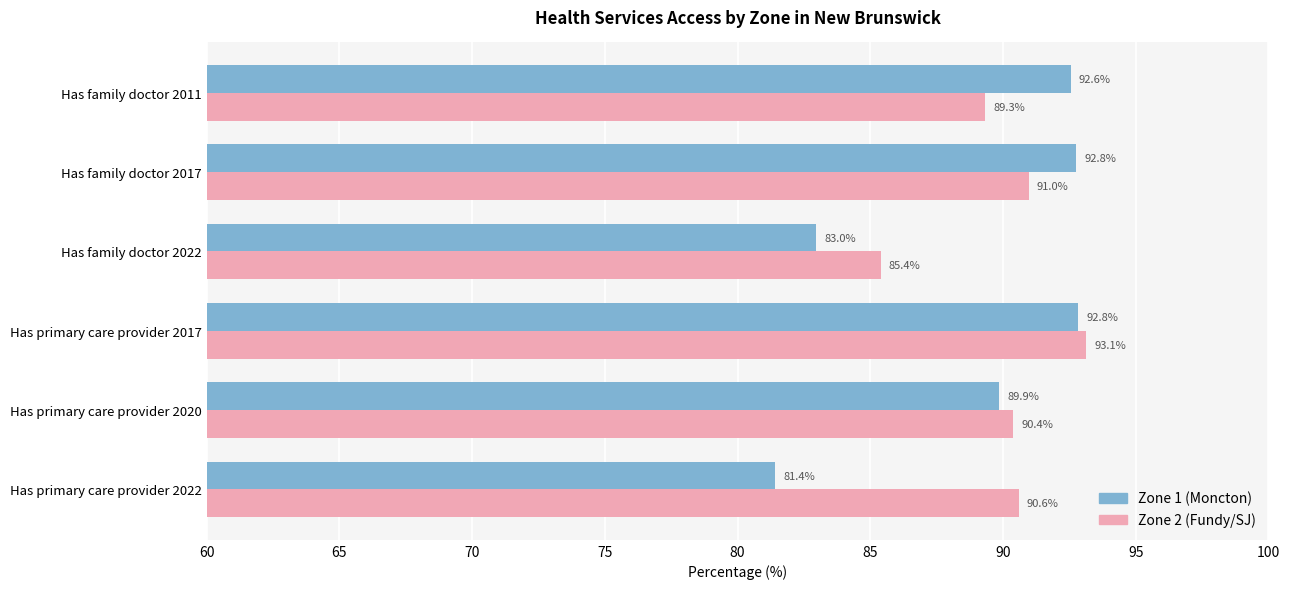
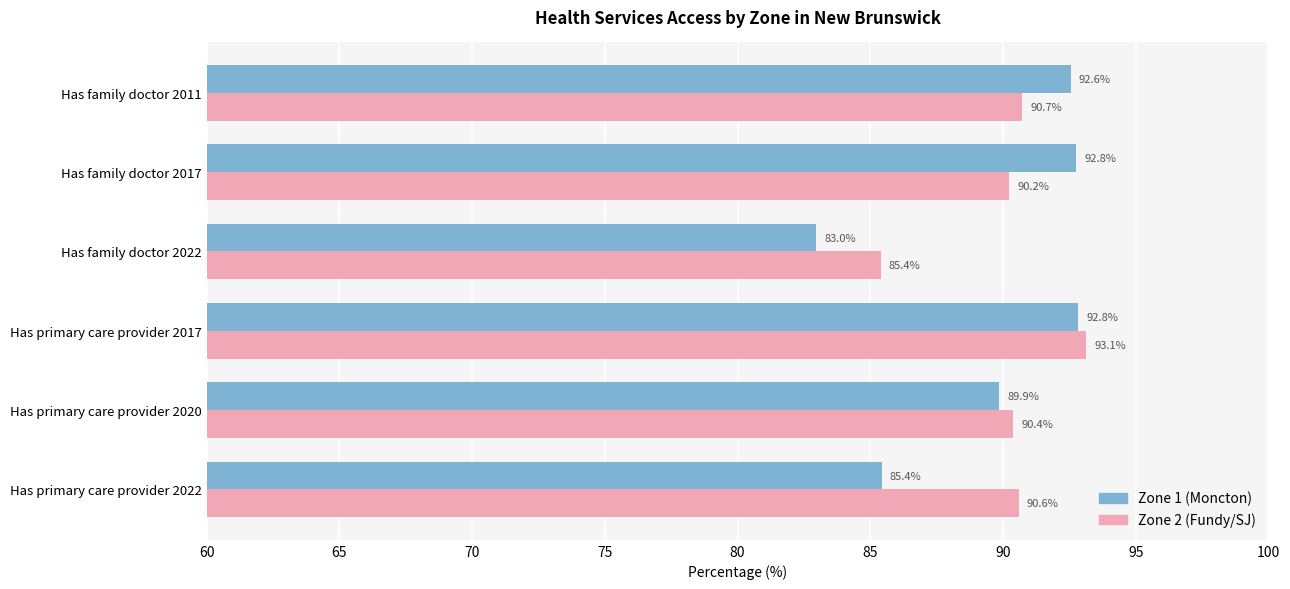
  {
    "Zone 1 (Moncton)": {
      "Has family doctor 2011": "92.6%",
      "Has family doctor 2017": "92.8%",
      "Has family doctor 2022": "83.0%",
      "Has primary care provider 2017": "92.8%",
      "Has primary care provider 2020": "89.9%",
-     "Has primary care provider 2022": "81.4%"
+     "Has primary care provider 2022": "85.4%"
    },
    "Zone 2 (Fundy/SJ)": {
-     "Has family doctor 2011": "89.3%",
-     "Has family doctor 2017": "91.0%",
+     "Has family doctor 2011": "90.7%",
+     "Has family doctor 2017": "90.2%",
      "Has family doctor 2022": "85.4%",
      "Has primary care provider 2017": "93.1%",
      "Has primary care provider 2020": "90.4%",
      "Has primary care provider 2022": "90.6%"
    }
  }
